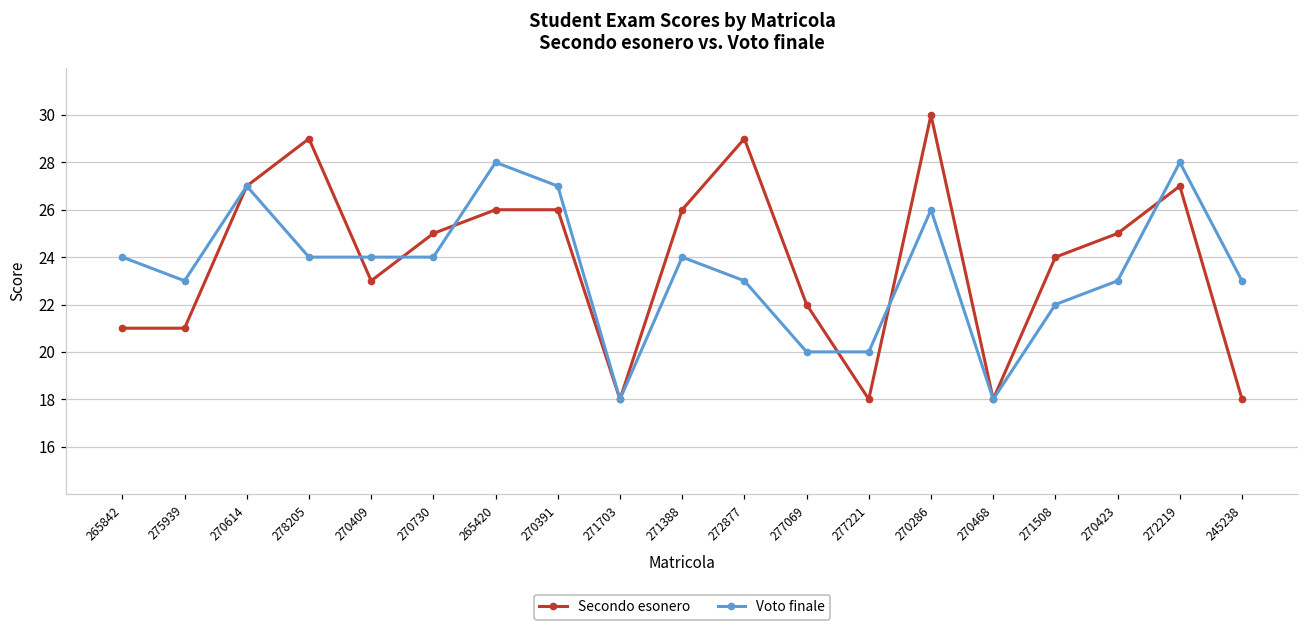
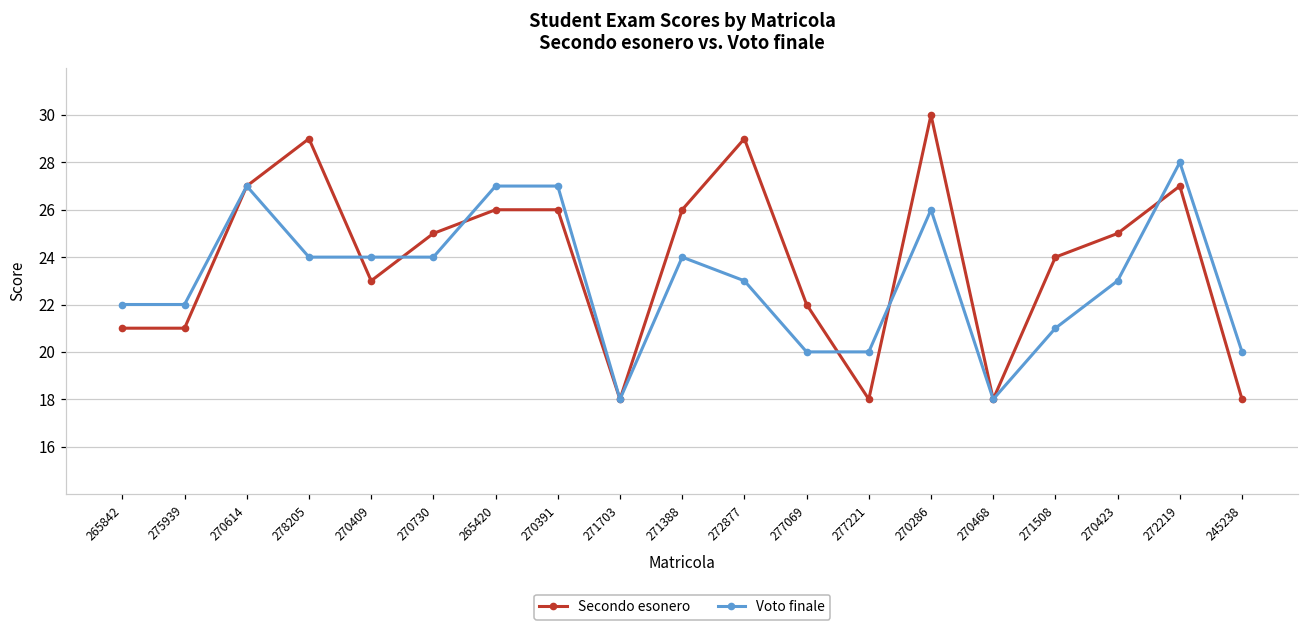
  {
    "Secondo esonero": {
      "265842": 21,
      "275939": 21,
      "278205": 29,
      "270409": 23,
      "270730": 25,
      "265420": 26,
      "270391": 26,
      "271388": 26,
      "272877": 29,
      "277069": 22,
      "277221": 18,
      "270286": 30,
      "271508": 24,
      "270423": 25,
      "272219": 27,
      "245238": 18
    },
    "Voto finale": {
-     "265842": 24,
-     "275939": 23,
+     "265842": 22,
+     "275939": 22,
      "278205": 24,
      "270409": 24,
      "270730": 24,
-     "265420": 28,
+     "265420": 27,
      "270391": 27,
      "271388": 24,
      "272877": 23,
      "277069": 20,
      "277221": 20,
      "270286": 26,
-     "271508": 22,
+     "271508": 21,
      "270423": 23,
      "272219": 28,
-     "245238": 23
+     "245238": 20
    }
  }
